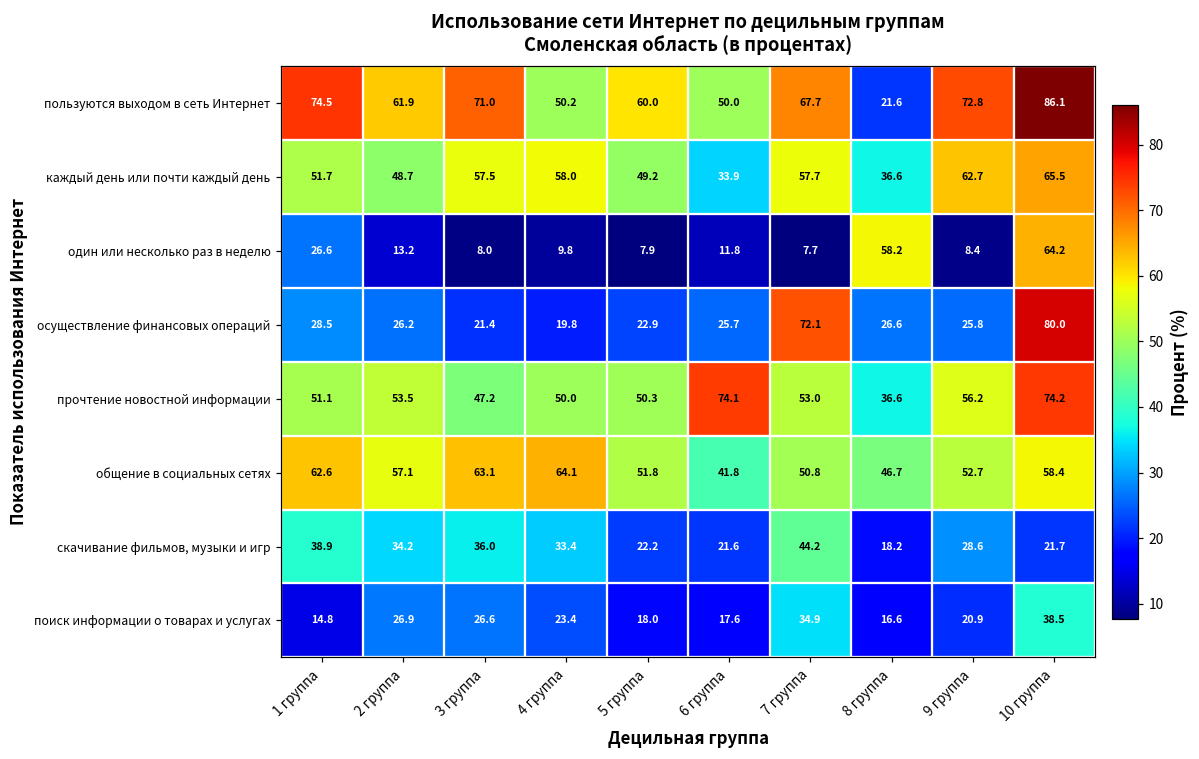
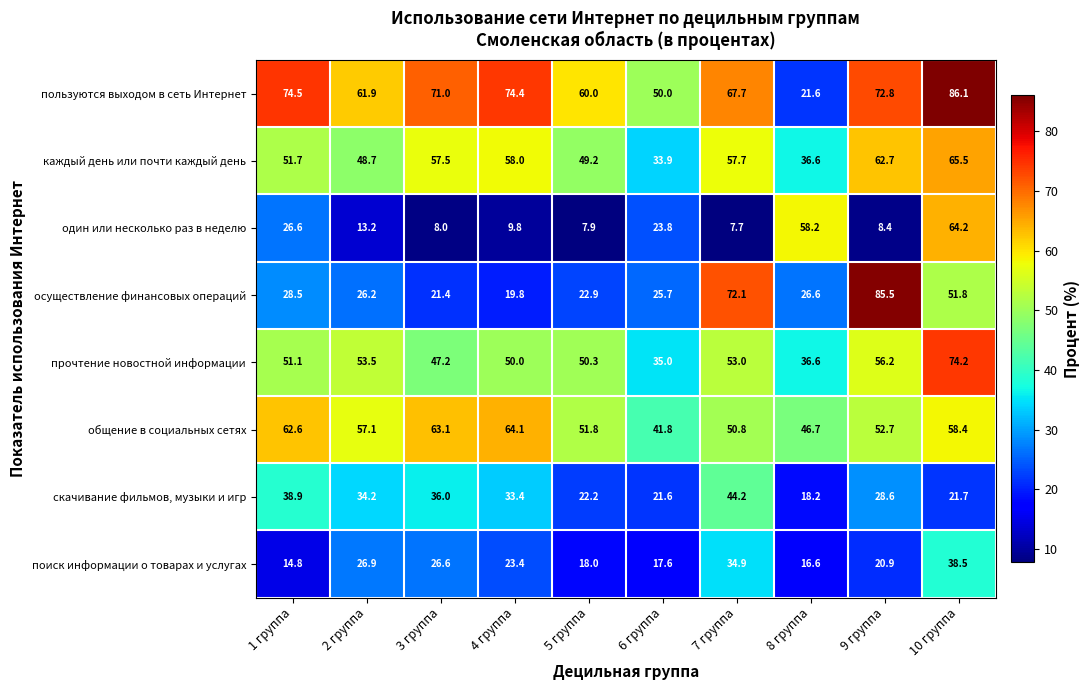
  {
    "пользуются выходом в сеть Интернет": {
      "1 группа": 74.5,
      "2 группа": 61.9,
      "3 группа": 71.0,
-     "4 группа": 50.2,
+     "4 группа": 74.4,
      "5 группа": 60.0,
      "6 группа": 50.0,
      "7 группа": 67.7,
      "8 группа": 21.6,
      "9 группа": 72.8,
      "10 группа": 86.1
    },
    "каждый день или почти каждый день": {
      "1 группа": 51.7,
      "2 группа": 48.7,
      "3 группа": 57.5,
      "4 группа": 58.0,
      "5 группа": 49.2,
      "6 группа": 33.9,
      "7 группа": 57.7,
      "8 группа": 36.6,
      "9 группа": 62.7,
      "10 группа": 65.5
    },
    "один или несколько раз в неделю": {
      "1 группа": 26.6,
      "2 группа": 13.2,
      "3 группа": 8.0,
      "4 группа": 9.8,
      "5 группа": 7.9,
-     "6 группа": 11.8,
+     "6 группа": 23.8,
      "7 группа": 7.7,
      "8 группа": 58.2,
      "9 группа": 8.4,
      "10 группа": 64.2
    },
    "осуществление финансовых операций": {
      "1 группа": 28.5,
      "2 группа": 26.2,
      "3 группа": 21.4,
      "4 группа": 19.8,
      "5 группа": 22.9,
      "6 группа": 25.7,
      "7 группа": 72.1,
      "8 группа": 26.6,
-     "9 группа": 25.8,
-     "10 группа": 80.0
+     "9 группа": 85.5,
+     "10 группа": 51.8
    },
    "прочтение новостной информации": {
      "1 группа": 51.1,
      "2 группа": 53.5,
      "3 группа": 47.2,
      "4 группа": 50.0,
      "5 группа": 50.3,
-     "6 группа": 74.1,
+     "6 группа": 35.0,
      "7 группа": 53.0,
      "8 группа": 36.6,
      "9 группа": 56.2,
      "10 группа": 74.2
    },
    "общение в социальных сетях": {
      "1 группа": 62.6,
      "2 группа": 57.1,
      "3 группа": 63.1,
      "4 группа": 64.1,
      "5 группа": 51.8,
      "6 группа": 41.8,
      "7 группа": 50.8,
      "8 группа": 46.7,
      "9 группа": 52.7,
      "10 группа": 58.4
    },
    "скачивание фильмов, музыки и игр": {
      "1 группа": 38.9,
      "2 группа": 34.2,
      "3 группа": 36.0,
      "4 группа": 33.4,
      "5 группа": 22.2,
      "6 группа": 21.6,
      "7 группа": 44.2,
      "8 группа": 18.2,
      "9 группа": 28.6,
      "10 группа": 21.7
    },
    "поиск информации о товарах и услугах": {
      "1 группа": 14.8,
      "2 группа": 26.9,
      "3 группа": 26.6,
      "4 группа": 23.4,
      "5 группа": 18.0,
      "6 группа": 17.6,
      "7 группа": 34.9,
      "8 группа": 16.6,
      "9 группа": 20.9,
      "10 группа": 38.5
    }
  }
